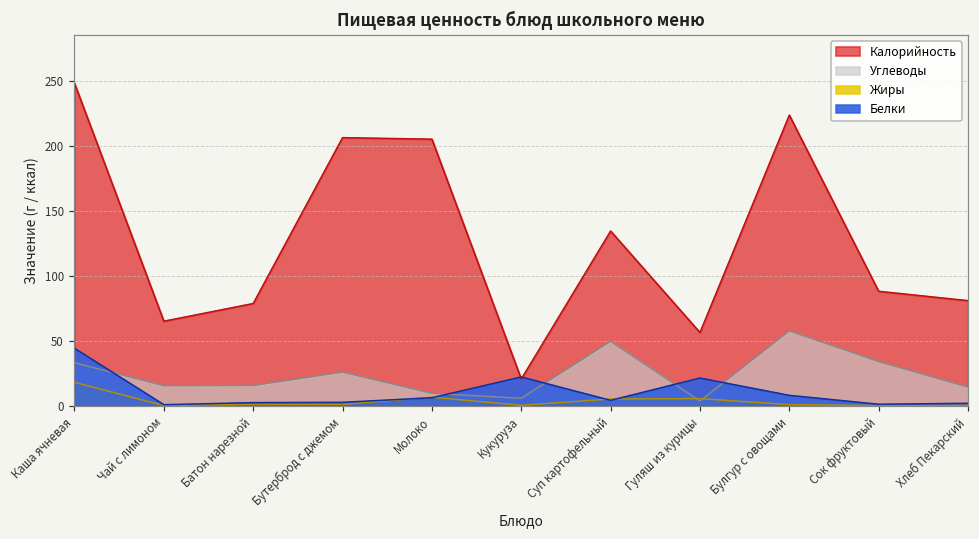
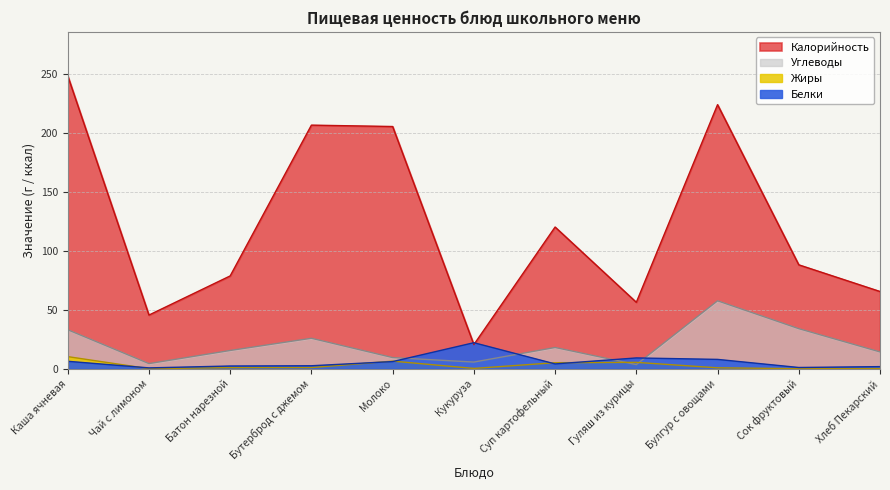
  {
    "Калорийность": {
      "Каша ячневая": 248,
-     "Чай с лимоном": 65,
+     "Чай с лимоном": 45,
      "Батон нарезной": 79,
      "Бутерброд с джемом": 206,
      "Молоко": 205,
-     "Суп картофельный": 134,
+     "Суп картофельный": 120,
      "Гуляш из курицы": 56,
      "Булгур с овощами": 224,
      "Сок фруктовый": 88,
-     "Хлеб Пекарский": 81
+     "Хлеб Пекарский": 65
    },
    "Углеводы": {
      "Каша ячневая": 33,
-     "Чай с лимоном": 15,
+     "Чай с лимоном": 4,
      "Батон нарезной": 15,
      "Бутерброд с джемом": 26,
      "Молоко": 9,
      "Кукуруза": 6,
-     "Суп картофельный": 49,
+     "Суп картофельный": 18,
      "Булгур с овощами": 58,
      "Сок фруктовый": 34,
      "Хлеб Пекарский": 14
    },
    "Жиры": {
-     "Каша ячневая": 18,
+     "Каша ячневая": 10,
      "Кукуруза": 0,
      "Булгур с овощами": 1
    },
    "Белки": {
-     "Каша ячневая": 44,
-     "Гуляш из курицы": 21,
+     "Каша ячневая": 6,
+     "Гуляш из курицы": 9,
      "Булгур с овощами": 8
    }
  }
